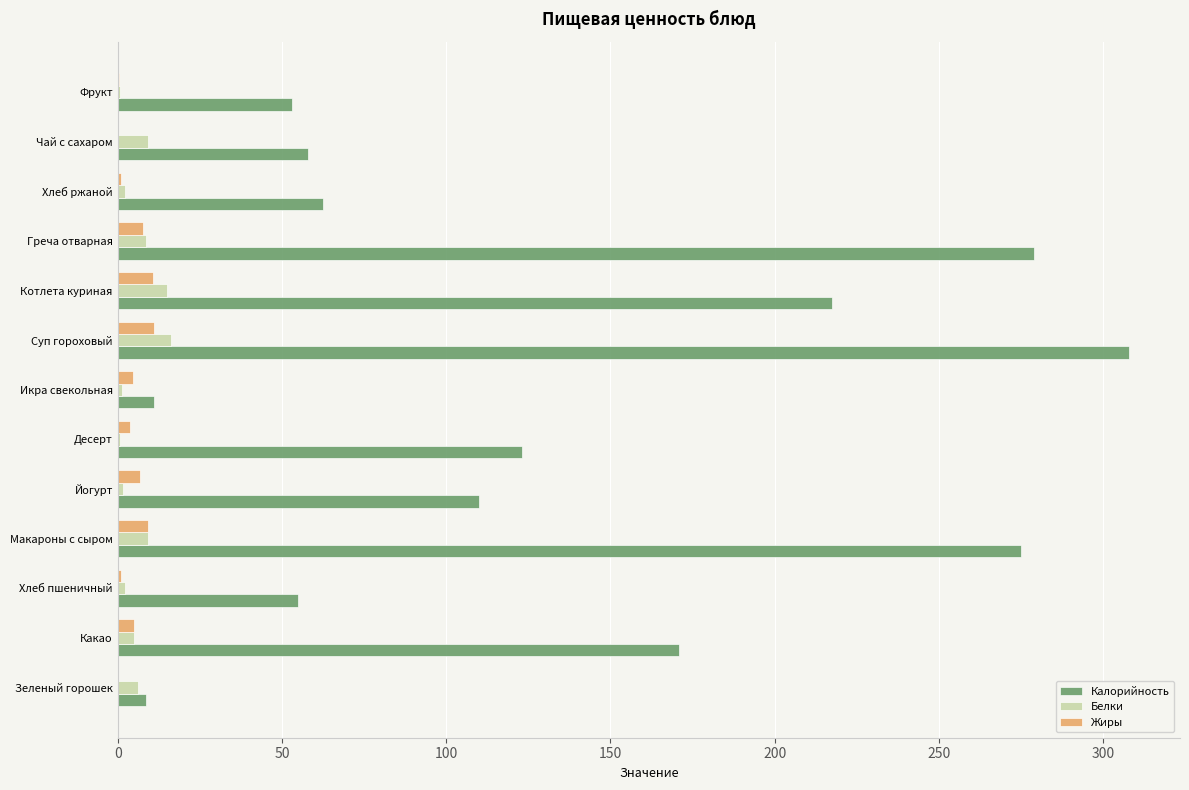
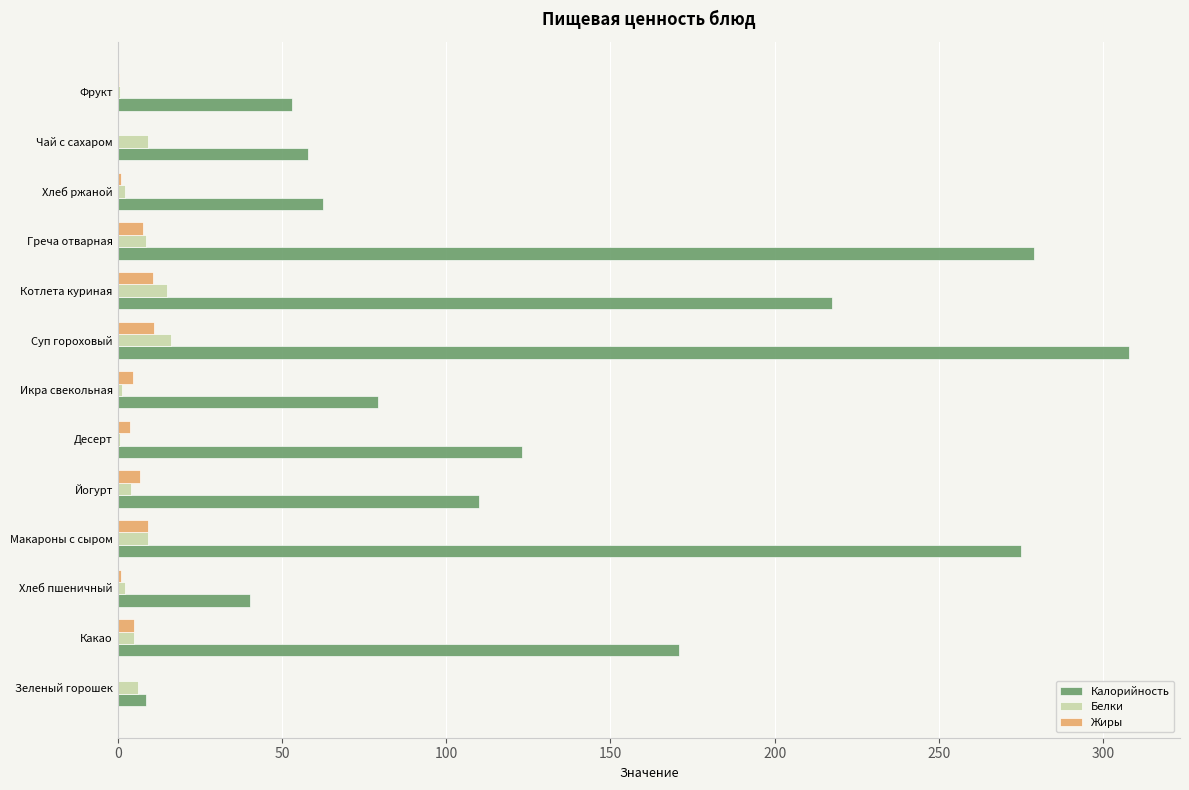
  {
    "Калорийность": {
      "Фрукт": 53,
      "Чай с сахаром": 58,
      "Хлеб ржаной": 63,
      "Греча отварная": 279,
      "Котлета куриная": 218,
      "Суп гороховый": 308,
-     "Икра свекольная": 11,
+     "Икра свекольная": 79,
      "Десерт": 123,
      "Йогурт": 110,
      "Макароны с сыром": 275,
-     "Хлеб пшеничный": 55,
+     "Хлеб пшеничный": 40,
      "Какао": 171,
      "Зеленый горошек": 9
    },
    "Белки": {
      "Фрукт": 1,
      "Чай с сахаром": 9,
      "Хлеб ржаной": 2,
      "Греча отварная": 9,
      "Котлета куриная": 15,
      "Суп гороховый": 16,
      "Икра свекольная": 1,
-     "Йогурт": 2,
+     "Йогурт": 4,
      "Макароны с сыром": 9,
      "Хлеб пшеничный": 2,
      "Какао": 5,
      "Зеленый горошек": 6
    },
    "Жиры": {
      "Чай с сахаром": 0,
      "Хлеб ржаной": 1,
      "Греча отварная": 8,
      "Котлета куриная": 11,
      "Суп гороховый": 11,
      "Икра свекольная": 5,
      "Десерт": 4,
      "Йогурт": 7,
      "Макароны с сыром": 9,
      "Хлеб пшеничный": 1,
      "Какао": 5,
      "Зеленый горошек": 0
    }
  }
